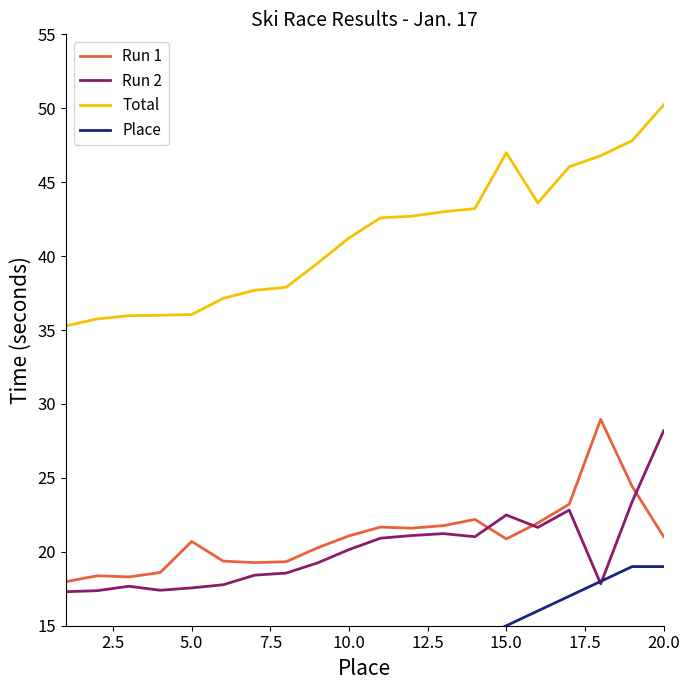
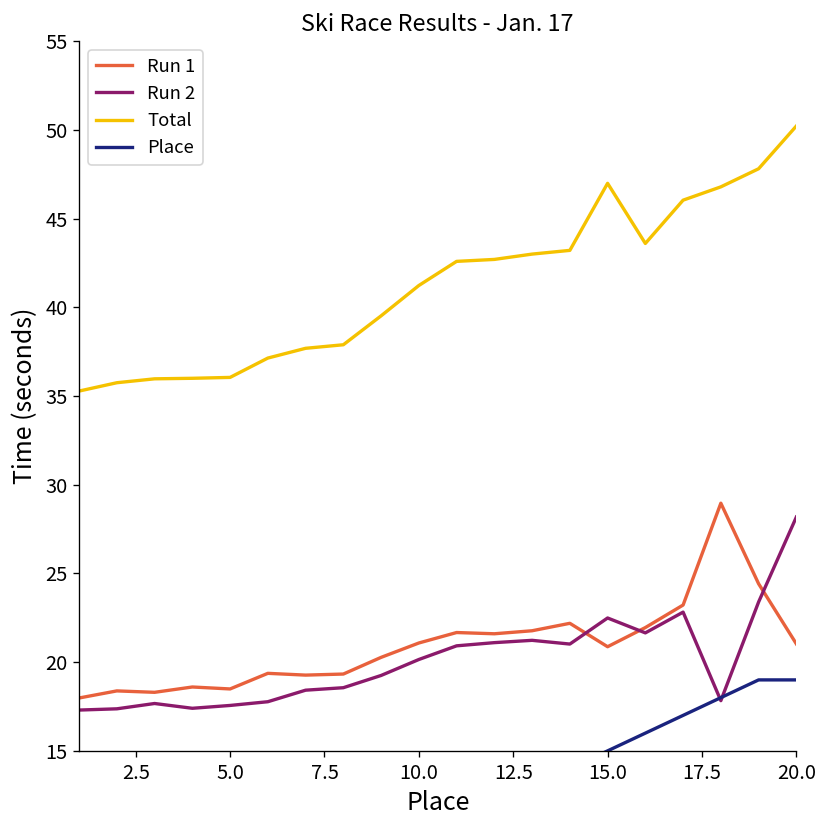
  {
    "Run 1": {
-     "5.0": 20.7,
+     "5.0": 18.5,
      "10.0": 21.1,
      "15.0": 20.9,
      "20.0": 21.0
    },
    "Run 2": {
      "5.0": 17.6,
      "10.0": 20.2,
      "15.0": 22.5,
      "20.0": 28.2
    },
    "Total": {
      "5.0": 36.1,
      "10.0": 41.2,
      "15.0": 47.0,
      "20.0": 50.2
    },
    "Place": {
      "15.0": 15.0,
      "20.0": 19.0
    }
  }
